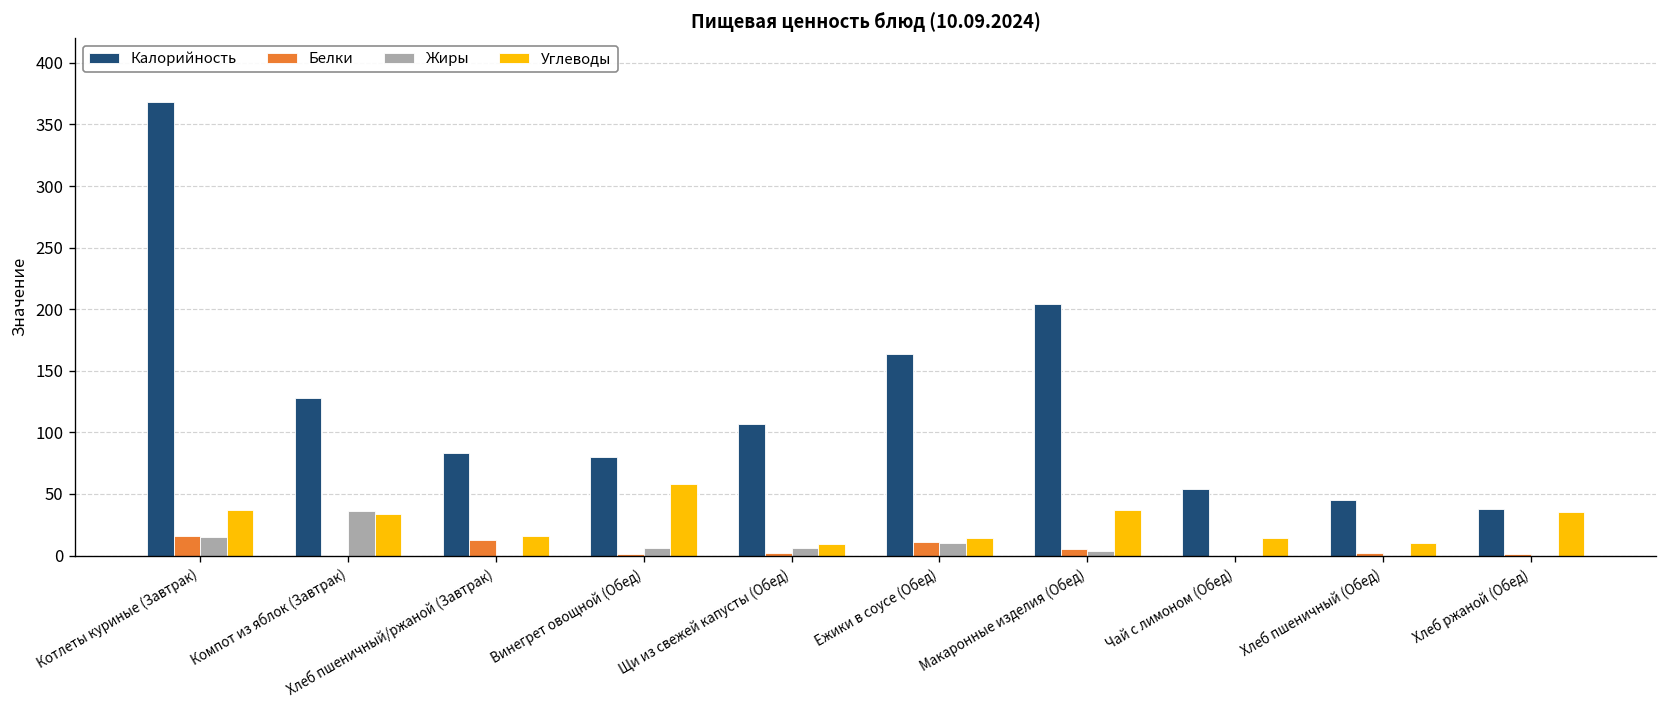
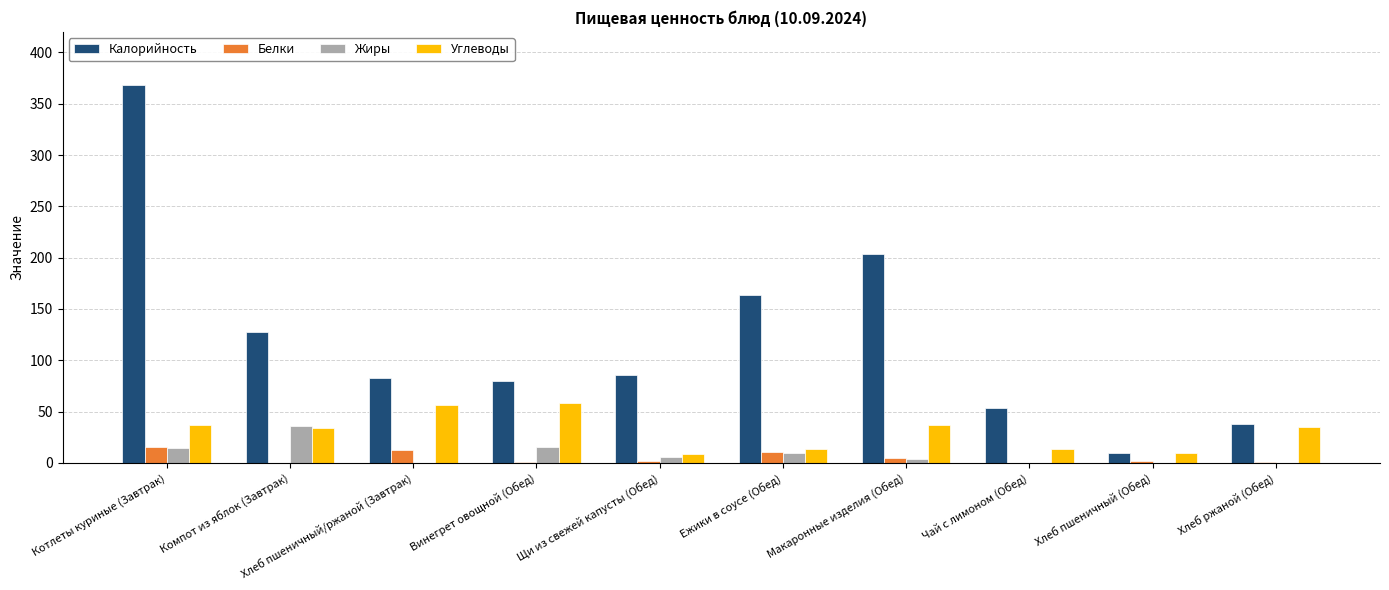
  {
    "Калорийность": {
      "Котлеты куриные (Завтрак)": 368,
      "Компот из яблок (Завтрак)": 128,
      "Хлеб пшеничный/ржаной (Завтрак)": 83,
      "Винегрет овощной (Обед)": 80,
-     "Щи из свежей капусты (Обед)": 107,
+     "Щи из свежей капусты (Обед)": 86,
      "Ежики в соусе (Обед)": 164,
      "Макаронные изделия (Обед)": 204,
      "Чай с лимоном (Обед)": 54,
-     "Хлеб пшеничный (Обед)": 45,
+     "Хлеб пшеничный (Обед)": 10,
      "Хлеб ржаной (Обед)": 38
    },
    "Белки": {
      "Котлеты куриные (Завтрак)": 16,
      "Компот из яблок (Завтрак)": 0,
      "Хлеб пшеничный/ржаной (Завтрак)": 13,
      "Ежики в соусе (Обед)": 11,
      "Макаронные изделия (Обед)": 5,
      "Чай с лимоном (Обед)": 0
    },
    "Жиры": {
      "Котлеты куриные (Завтрак)": 15,
      "Компот из яблок (Завтрак)": 36,
      "Хлеб пшеничный/ржаной (Завтрак)": 0,
-     "Винегрет овощной (Обед)": 6,
+     "Винегрет овощной (Обед)": 16,
      "Щи из свежей капусты (Обед)": 6,
      "Ежики в соусе (Обед)": 10,
      "Макаронные изделия (Обед)": 4,
      "Чай с лимоном (Обед)": 0,
      "Хлеб пшеничный (Обед)": 0,
      "Хлеб ржаной (Обед)": 0
    },
    "Углеводы": {
      "Котлеты куриные (Завтрак)": 37,
      "Компот из яблок (Завтрак)": 34,
-     "Хлеб пшеничный/ржаной (Завтрак)": 16,
+     "Хлеб пшеничный/ржаной (Завтрак)": 56,
      "Винегрет овощной (Обед)": 58,
      "Щи из свежей капусты (Обед)": 9,
      "Ежики в соусе (Обед)": 14,
      "Макаронные изделия (Обед)": 37,
      "Чай с лимоном (Обед)": 14,
      "Хлеб пшеничный (Обед)": 10,
      "Хлеб ржаной (Обед)": 35
    }
  }
